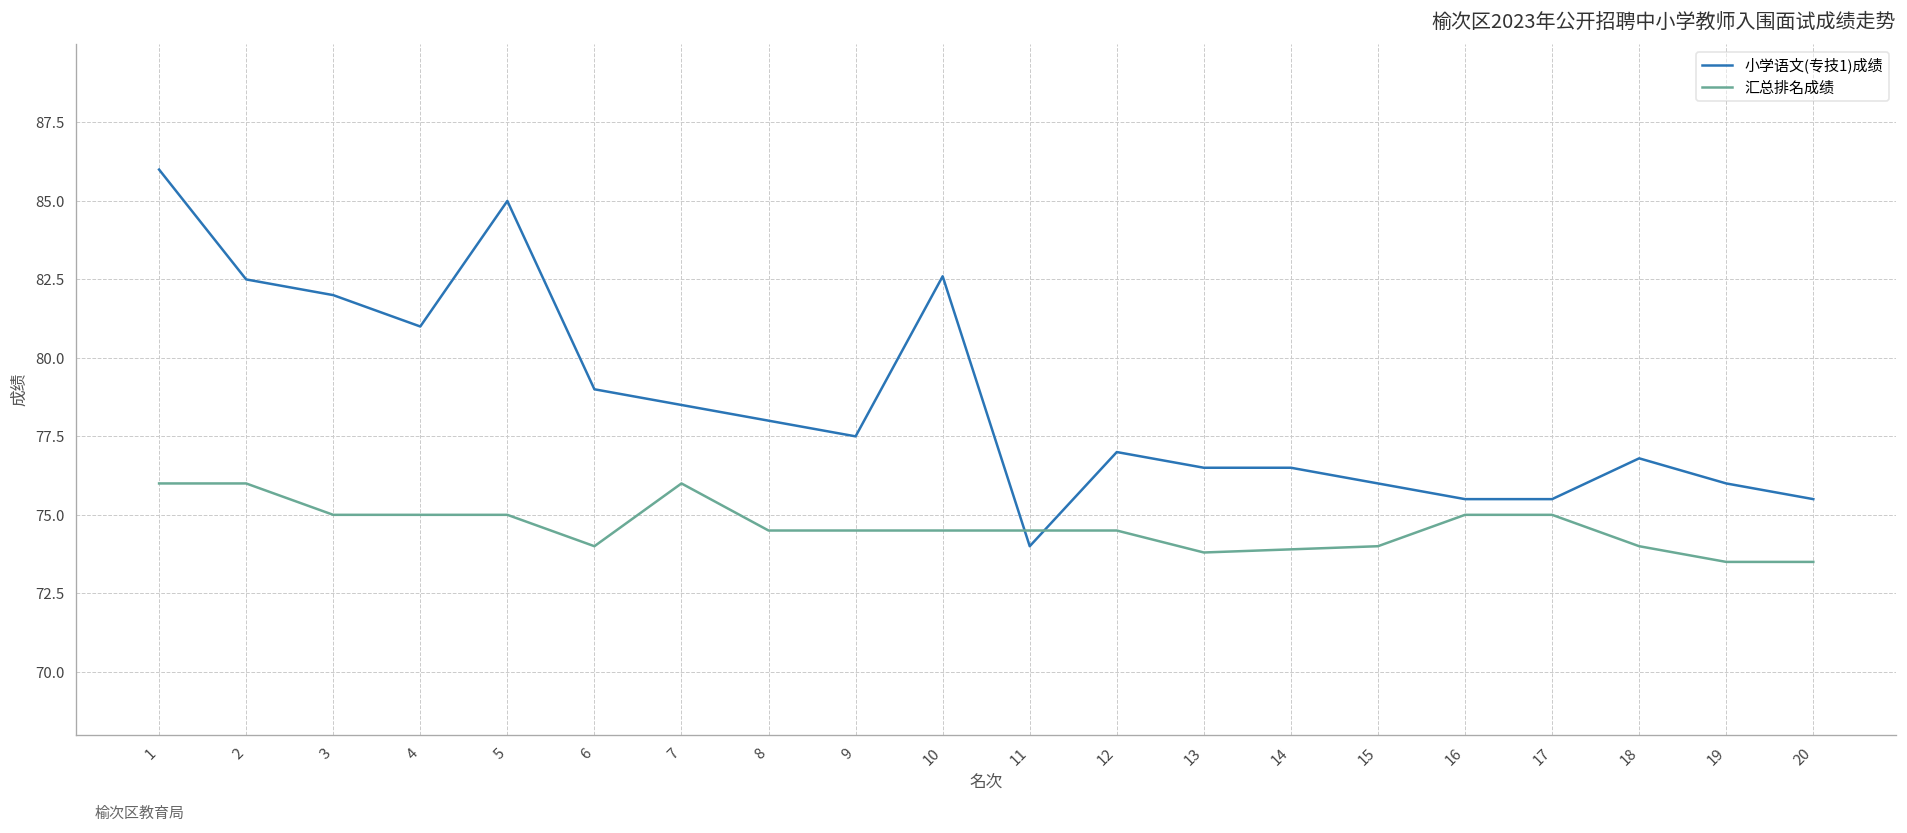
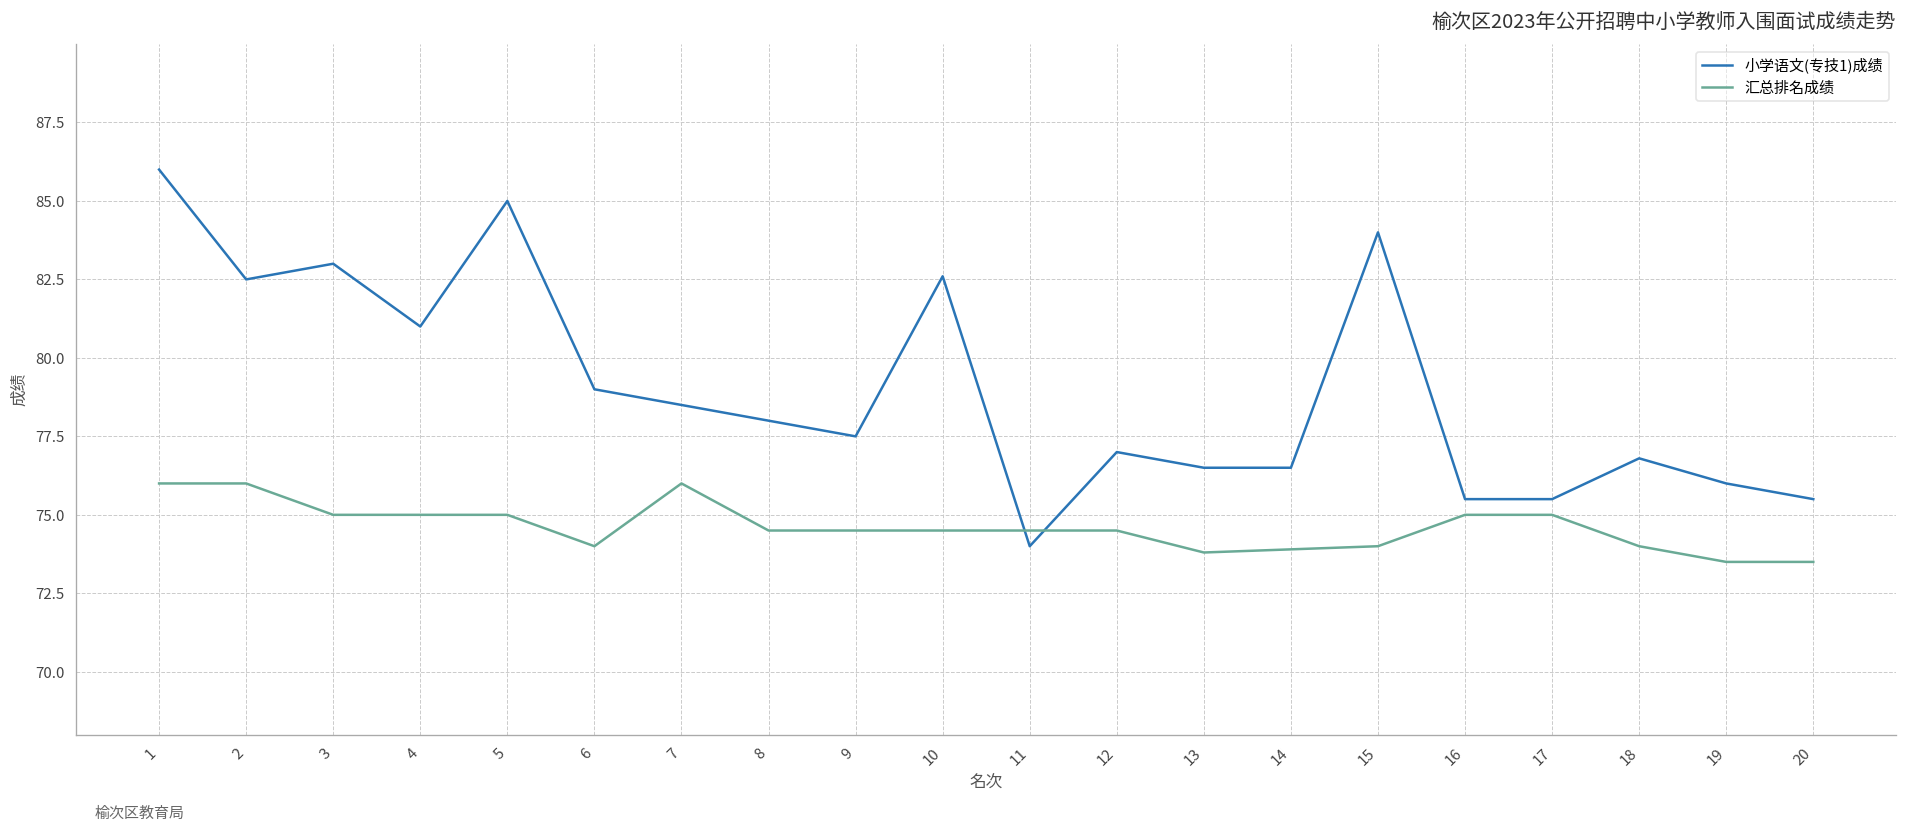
  {
    "小学语文(专技1)成绩": {
      "1": 86,
      "2": 82.5,
-     "3": 82,
+     "3": 83,
      "4": 81,
      "5": 85,
      "6": 79,
      "7": 78.5,
      "8": 78,
      "9": 77.5,
      "10": 82.6,
      "11": 74,
      "12": 77,
      "13": 76.5,
      "14": 76.5,
-     "15": 76,
+     "15": 84,
      "16": 75.5,
      "17": 75.5,
      "18": 76.8,
      "19": 76,
      "20": 75.5
    },
    "汇总排名成绩": {
      "1": 76,
      "2": 76,
      "3": 75,
      "4": 75,
      "5": 75,
      "6": 74,
      "7": 76,
      "8": 74.5,
      "9": 74.5,
      "10": 74.5,
      "11": 74.5,
      "12": 74.5,
      "13": 73.8,
      "14": 73.9,
      "15": 74,
      "16": 75,
      "17": 75,
      "18": 74,
      "19": 73.5,
      "20": 73.5
    }
  }
